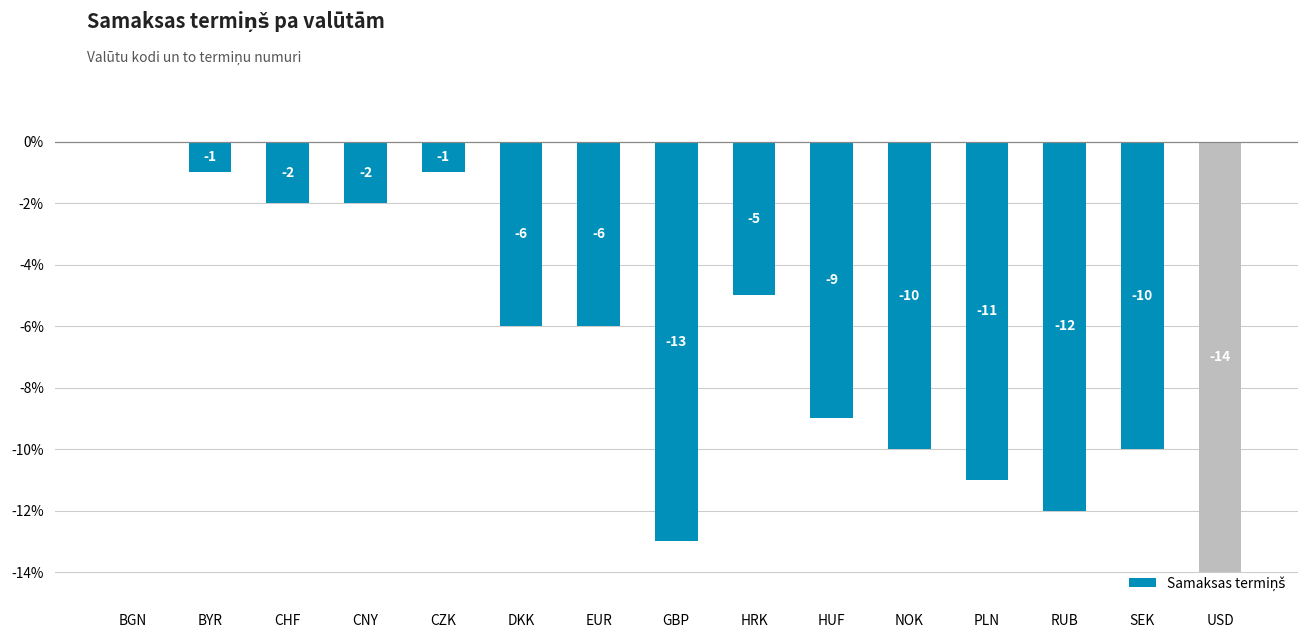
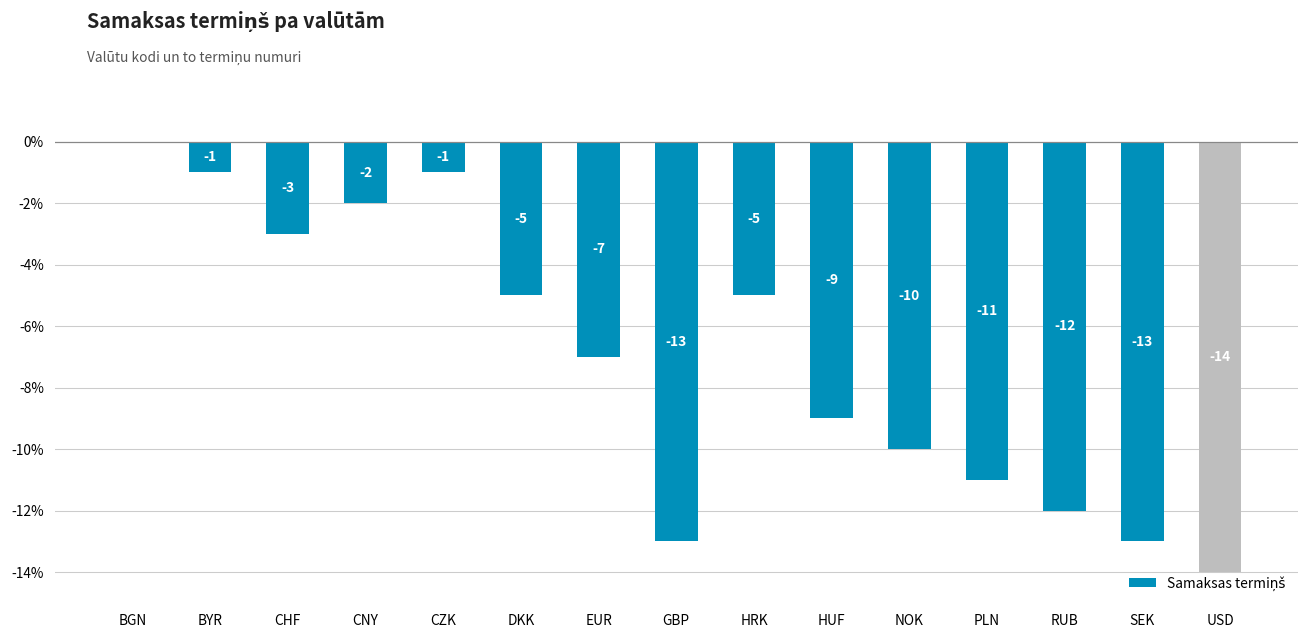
  {
    "BYR": -1,
-   "CHF": -2,
+   "CHF": -3,
    "CNY": -2,
    "CZK": -1,
-   "DKK": -6,
-   "EUR": -6,
+   "DKK": -5,
+   "EUR": -7,
    "GBP": -13,
    "HRK": -5,
    "HUF": -9,
    "NOK": -10,
    "PLN": -11,
    "RUB": -12,
-   "SEK": -10,
+   "SEK": -13,
    "USD": -14
  }
